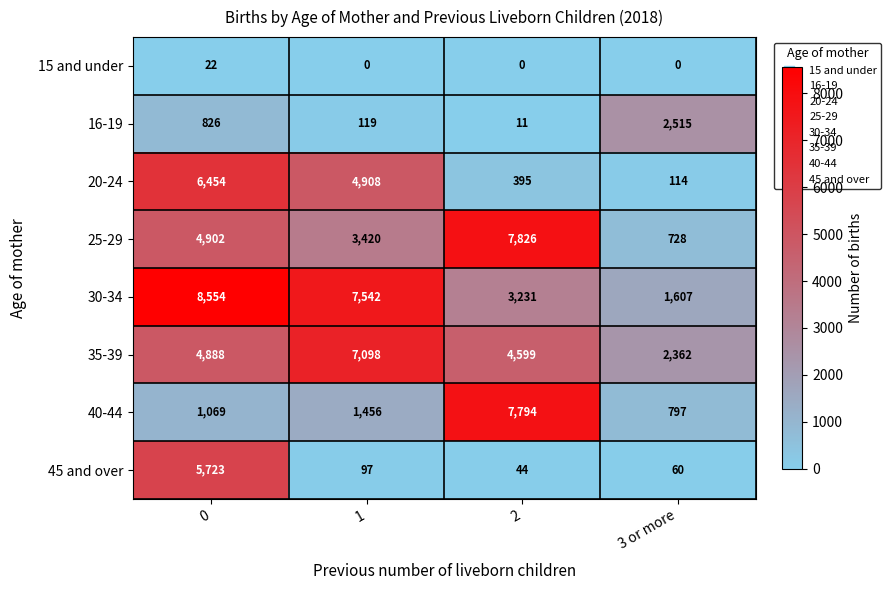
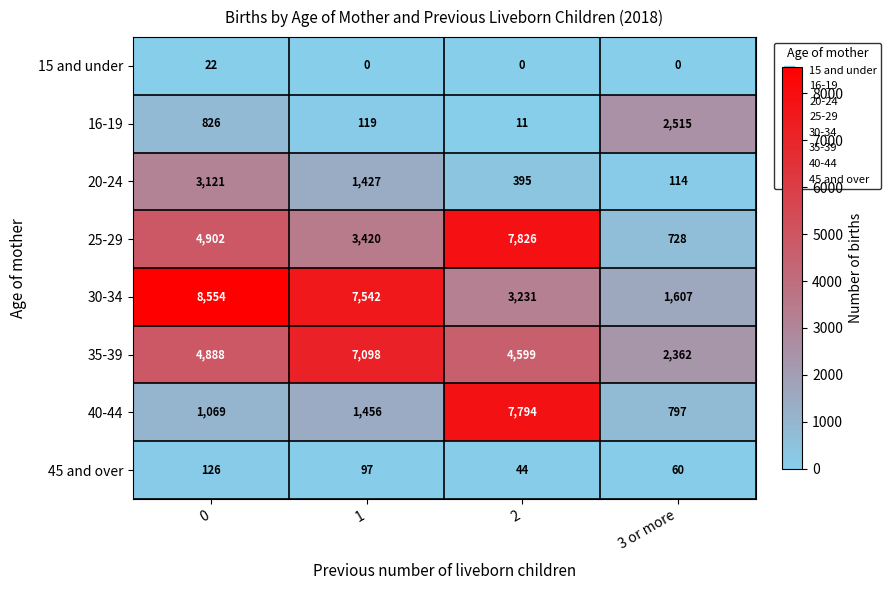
  {
    "15 and under": {
      "0": "22",
      "1": "0",
      "2": "0",
      "3 or more": "0"
    },
    "16-19": {
      "0": "826",
      "1": "119",
      "2": "11",
      "3 or more": "2,515"
    },
    "20-24": {
-     "0": "6,454",
-     "1": "4,908",
+     "0": "3,121",
+     "1": "1,427",
      "2": "395",
      "3 or more": "114"
    },
    "25-29": {
      "0": "4,902",
      "1": "3,420",
      "2": "7,826",
      "3 or more": "728"
    },
    "30-34": {
      "0": "8,554",
      "1": "7,542",
      "2": "3,231",
      "3 or more": "1,607"
    },
    "35-39": {
      "0": "4,888",
      "1": "7,098",
      "2": "4,599",
      "3 or more": "2,362"
    },
    "40-44": {
      "0": "1,069",
      "1": "1,456",
      "2": "7,794",
      "3 or more": "797"
    },
    "45 and over": {
-     "0": "5,723",
+     "0": "126",
      "1": "97",
      "2": "44",
      "3 or more": "60"
    }
  }
